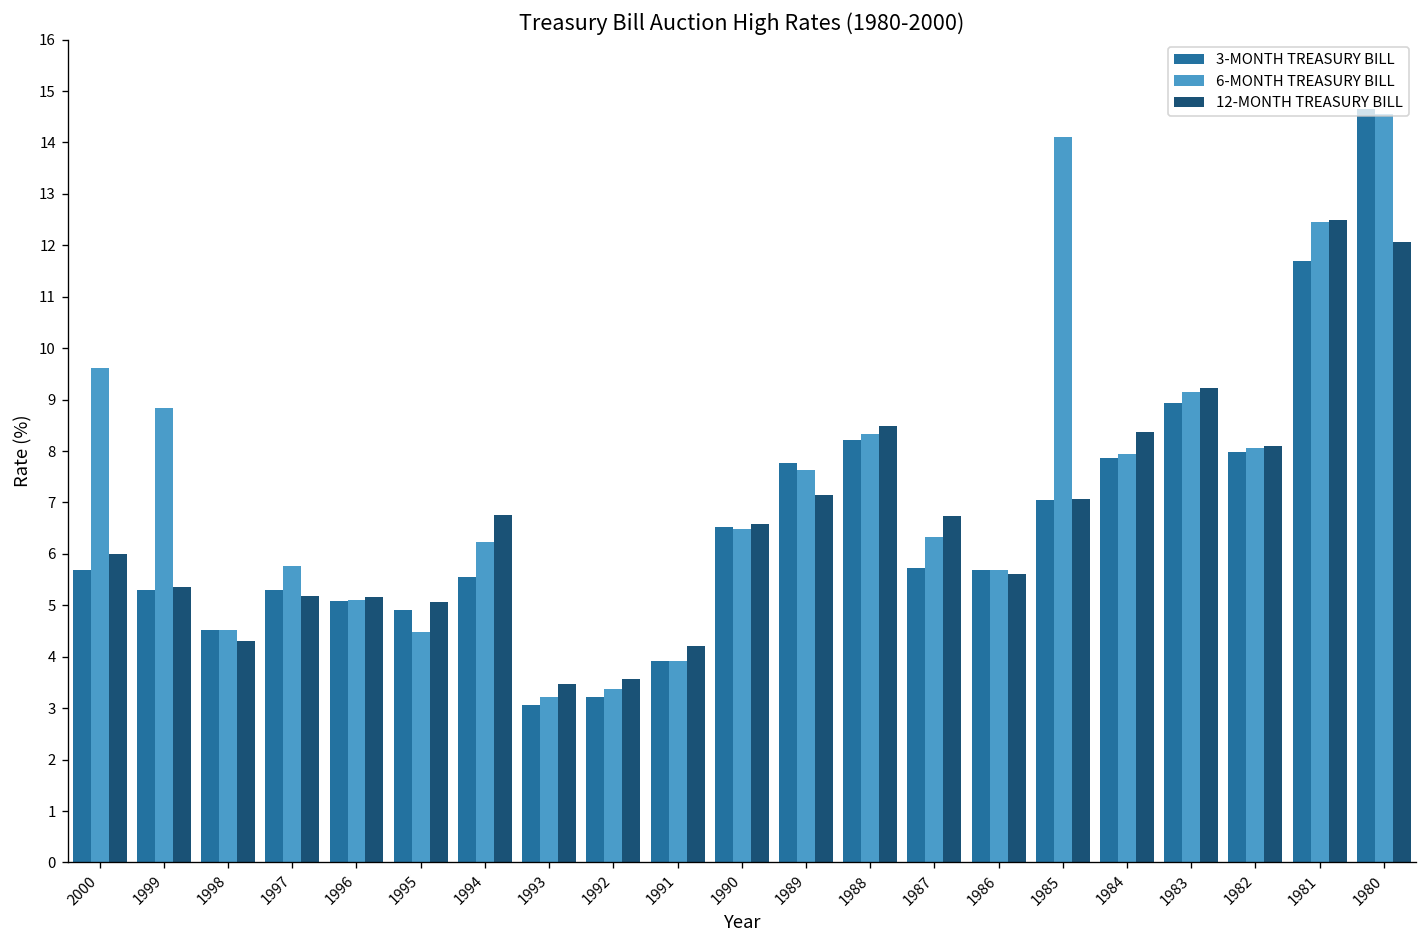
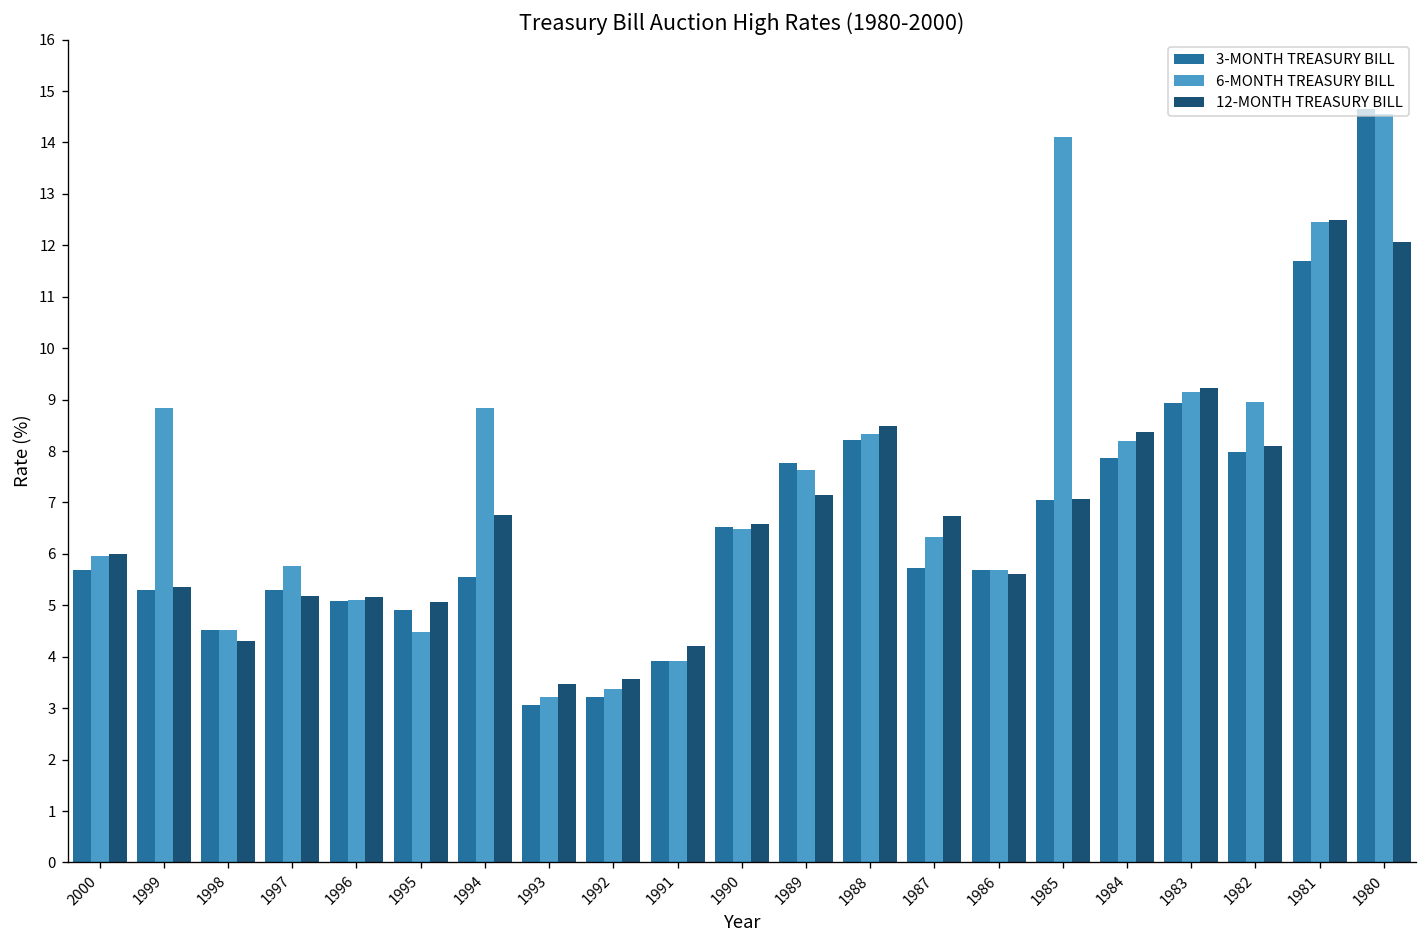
  {
    "6-MONTH TREASURY BILL": {
-     "2000": 9.6,
+     "2000": 6.0,
      "1999": 8.8,
      "1998": 4.5,
      "1997": 5.8,
      "1996": 5.1,
      "1995": 4.5,
-     "1994": 6.2,
+     "1994": 8.8,
      "1993": 3.2,
      "1992": 3.4,
      "1991": 3.9,
      "1990": 6.5,
      "1989": 7.6,
      "1988": 8.3,
      "1987": 6.3,
      "1986": 5.7,
      "1985": 14.1,
-     "1984": 7.9,
+     "1984": 8.2,
      "1983": 9.1,
-     "1982": 8.1,
+     "1982": 9.0,
      "1981": 12.5
    }
  }
